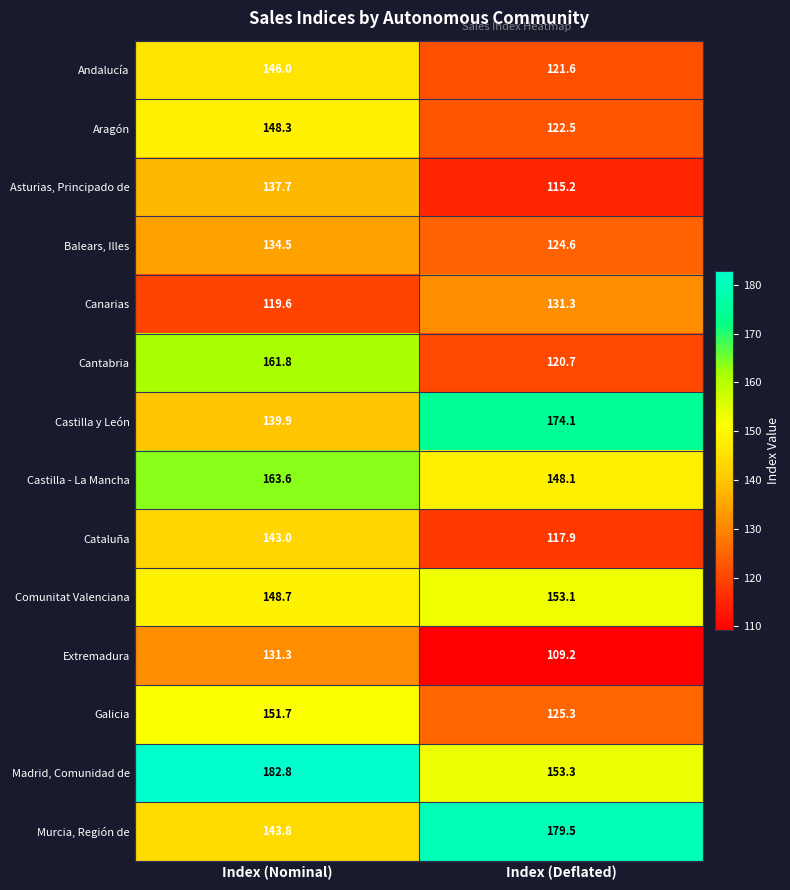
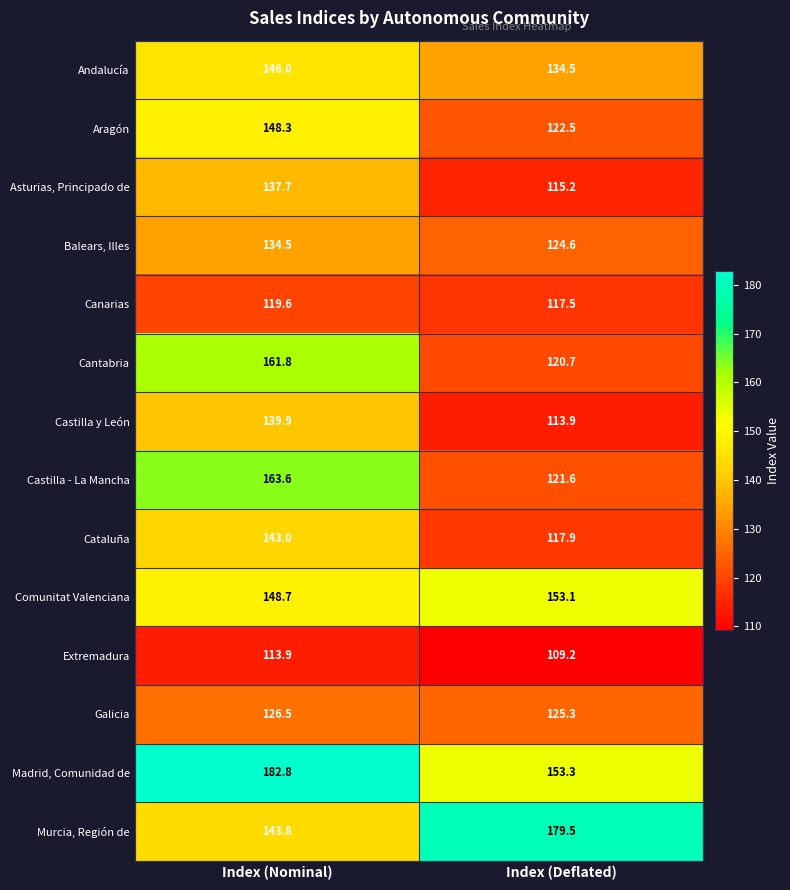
  {
    "Andalucía": {
      "Index (Nominal)": 146.0,
-     "Index (Deflated)": 121.6
+     "Index (Deflated)": 134.5
    },
    "Aragón": {
      "Index (Nominal)": 148.3,
      "Index (Deflated)": 122.5
    },
    "Asturias, Principado de": {
      "Index (Nominal)": 137.7,
      "Index (Deflated)": 115.2
    },
    "Balears, Illes": {
      "Index (Nominal)": 134.5,
      "Index (Deflated)": 124.6
    },
    "Canarias": {
      "Index (Nominal)": 119.6,
-     "Index (Deflated)": 131.3
+     "Index (Deflated)": 117.5
    },
    "Cantabria": {
      "Index (Nominal)": 161.8,
      "Index (Deflated)": 120.7
    },
    "Castilla y León": {
      "Index (Nominal)": 139.9,
-     "Index (Deflated)": 174.1
+     "Index (Deflated)": 113.9
    },
    "Castilla - La Mancha": {
      "Index (Nominal)": 163.6,
-     "Index (Deflated)": 148.1
+     "Index (Deflated)": 121.6
    },
    "Cataluña": {
      "Index (Nominal)": 143.0,
      "Index (Deflated)": 117.9
    },
    "Comunitat Valenciana": {
      "Index (Nominal)": 148.7,
      "Index (Deflated)": 153.1
    },
    "Extremadura": {
-     "Index (Nominal)": 131.3,
+     "Index (Nominal)": 113.9,
      "Index (Deflated)": 109.2
    },
    "Galicia": {
-     "Index (Nominal)": 151.7,
+     "Index (Nominal)": 126.5,
      "Index (Deflated)": 125.3
    },
    "Madrid, Comunidad de": {
      "Index (Nominal)": 182.8,
      "Index (Deflated)": 153.3
    },
    "Murcia, Región de": {
      "Index (Nominal)": 143.8,
      "Index (Deflated)": 179.5
    }
  }
